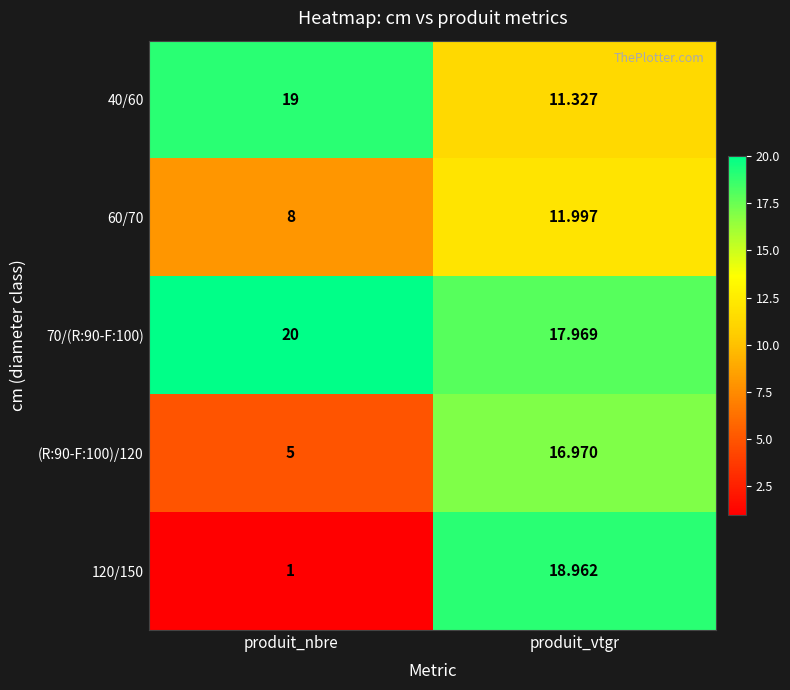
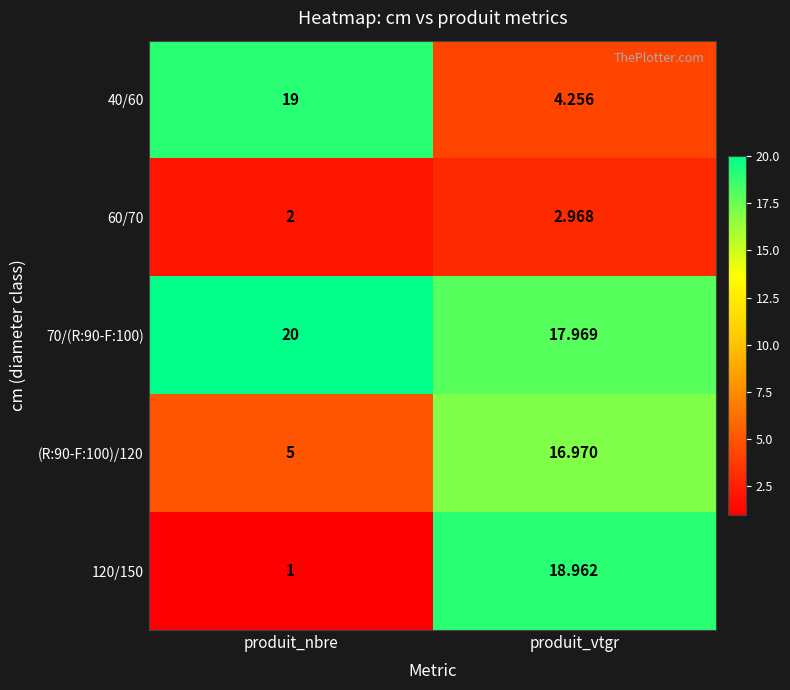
  {
    "40/60": {
      "produit_nbre": 19,
-     "produit_vtgr": 11.327
+     "produit_vtgr": 4.256
    },
    "60/70": {
-     "produit_nbre": 8,
-     "produit_vtgr": 11.997
+     "produit_nbre": 2,
+     "produit_vtgr": 2.968
    },
    "70/(R:90-F:100)": {
      "produit_nbre": 20,
      "produit_vtgr": 17.969
    },
    "(R:90-F:100)/120": {
      "produit_nbre": 5,
      "produit_vtgr": 16.970
    },
    "120/150": {
      "produit_nbre": 1,
      "produit_vtgr": 18.962
    }
  }
